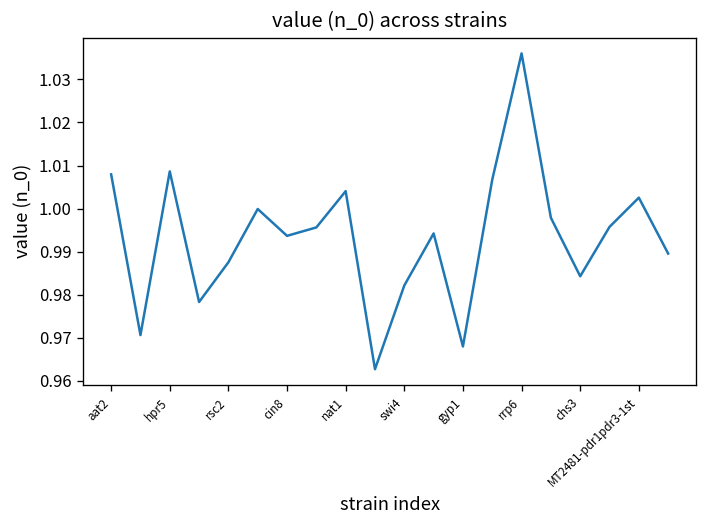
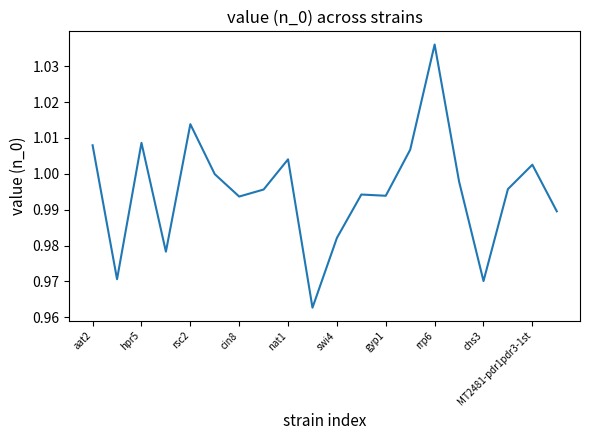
  {
    "aat2": 1.008,
    "hpr5": 1.009,
-   "rsc2": 0.988,
+   "rsc2": 1.014,
    "cin8": 0.994,
    "nat1": 1.004,
    "swi4": 0.982,
-   "gyp1": 0.968,
+   "gyp1": 0.994,
    "rrp6": 1.036,
-   "chs3": 0.984,
+   "chs3": 0.970,
    "MT2481-pdr1pdr3-1st": 1.003
  }
